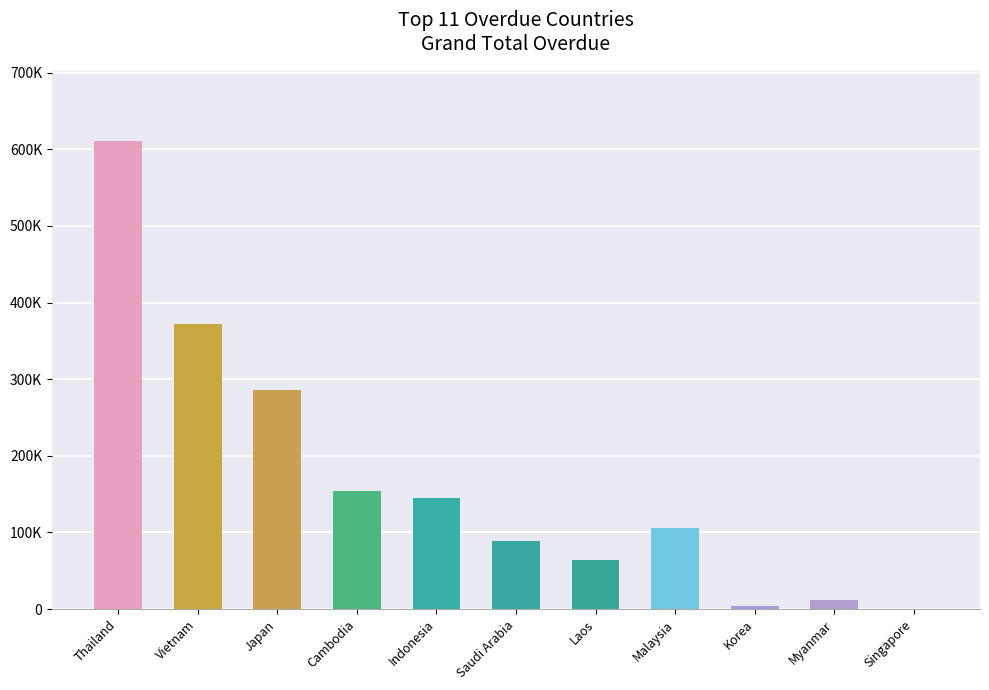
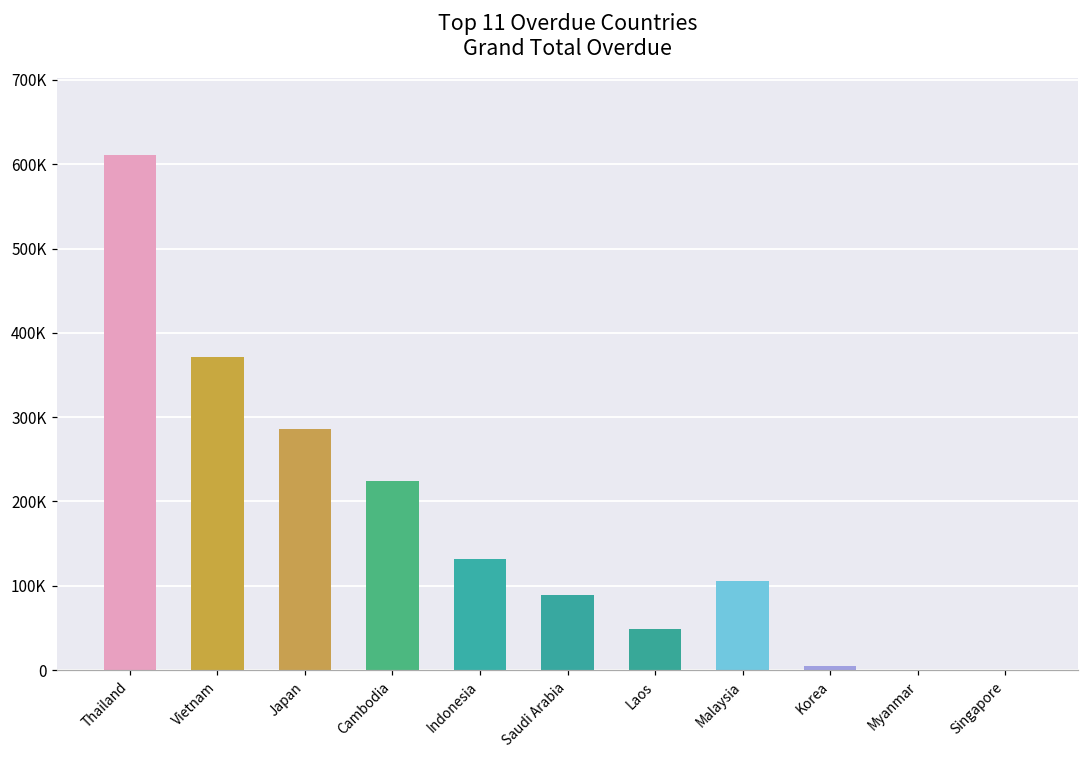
  {
    "Thailand": 610000,
    "Vietnam": 370000,
    "Japan": 290000,
-   "Cambodia": 150000,
-   "Indonesia": 150000,
+   "Cambodia": 220000,
+   "Indonesia": 130000,
    "Saudi Arabia": 90000,
-   "Laos": 60000,
+   "Laos": 50000,
    "Malaysia": 110000,
    "Korea": 0,
-   "Myanmar": 10000,
+   "Myanmar": 0,
    "Singapore": 0
  }
